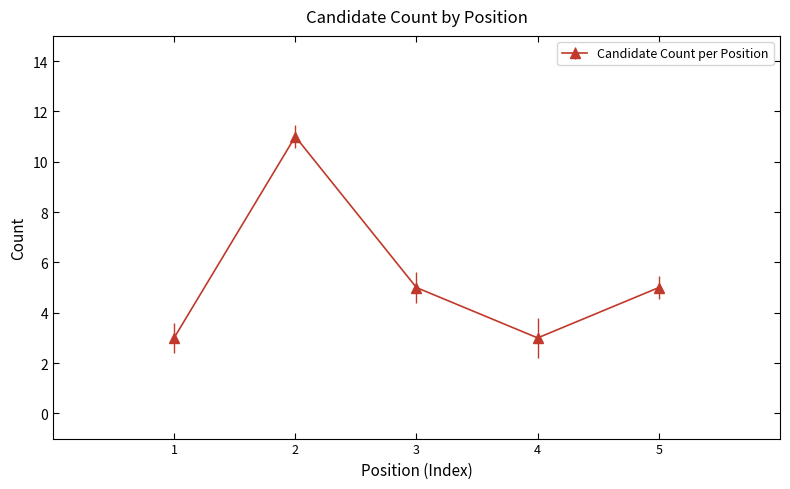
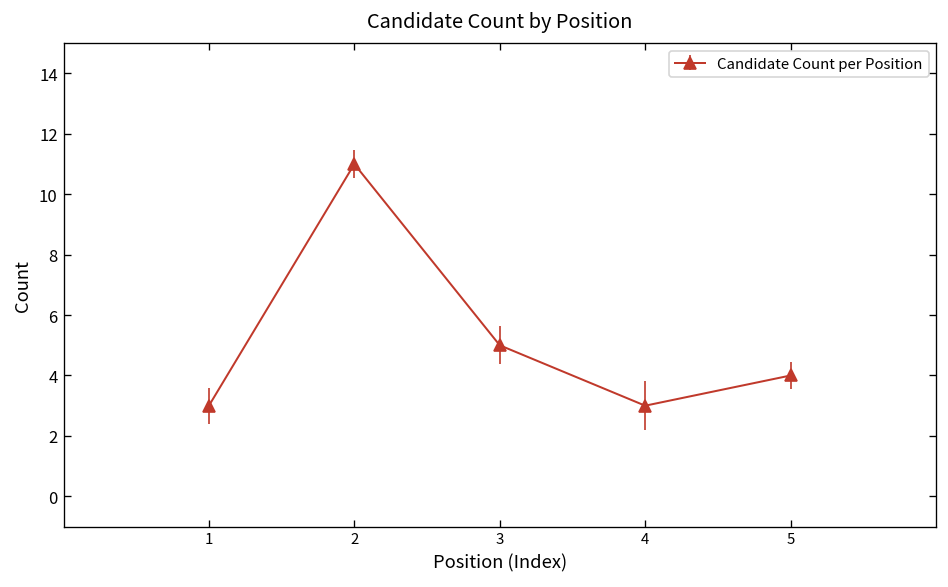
  {
    "1": 3,
    "2": 11,
    "3": 5,
    "4": 3,
-   "5": 5
+   "5": 4
  }
